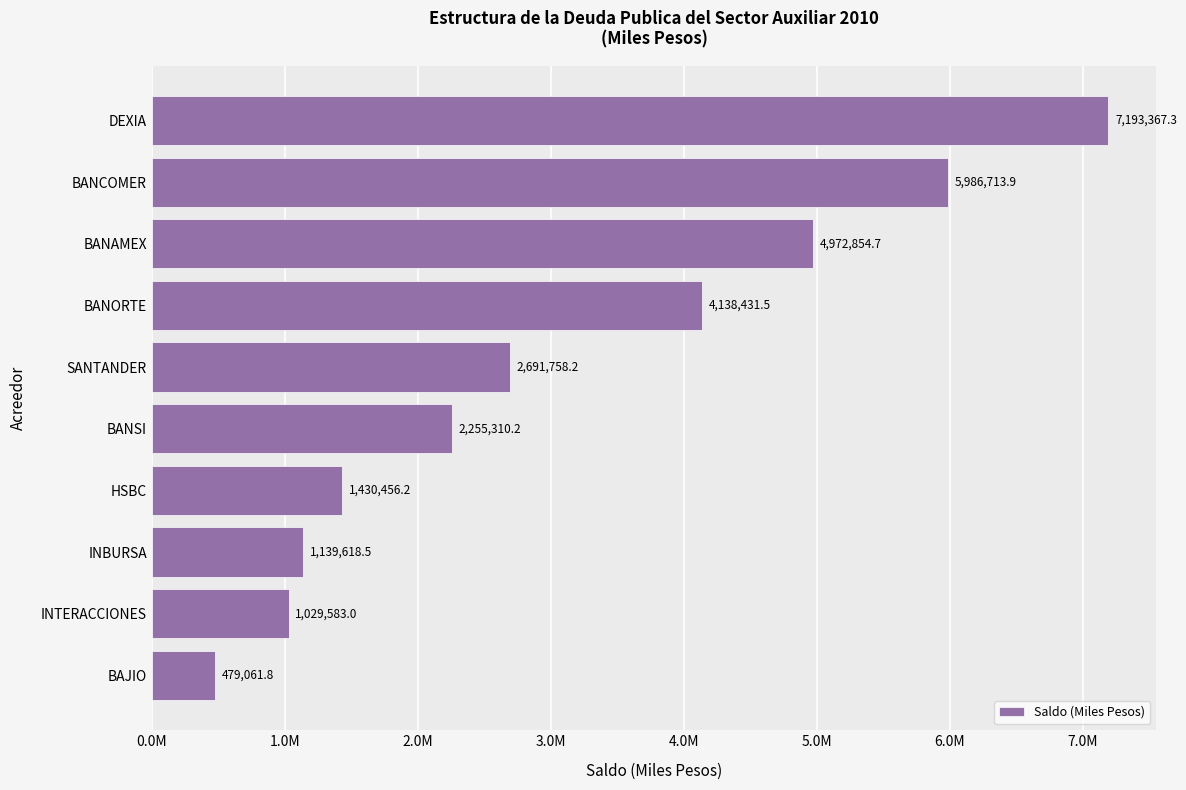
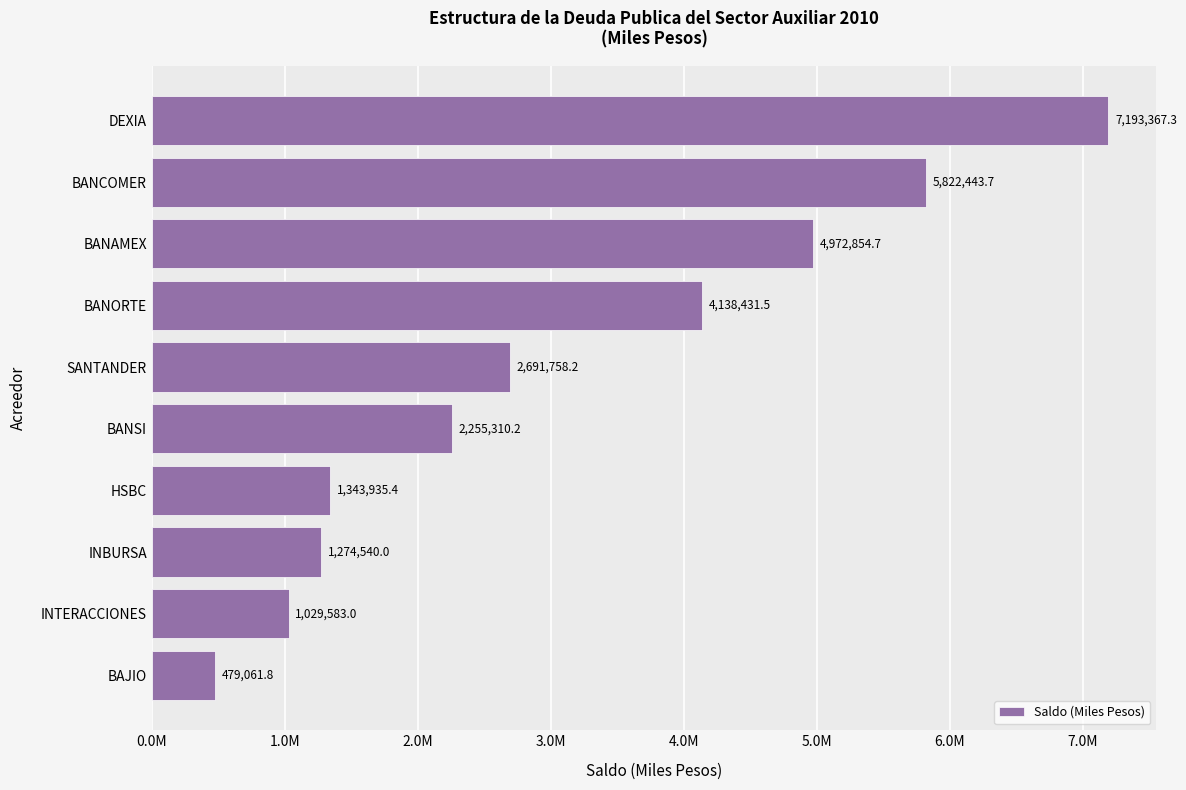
  {
    "DEXIA": "7,193,367.3",
-   "BANCOMER": "5,986,713.9",
+   "BANCOMER": "5,822,443.7",
    "BANAMEX": "4,972,854.7",
    "BANORTE": "4,138,431.5",
    "SANTANDER": "2,691,758.2",
    "BANSI": "2,255,310.2",
-   "HSBC": "1,430,456.2",
-   "INBURSA": "1,139,618.5",
+   "HSBC": "1,343,935.4",
+   "INBURSA": "1,274,540.0",
    "INTERACCIONES": "1,029,583.0",
    "BAJIO": "479,061.8"
  }
